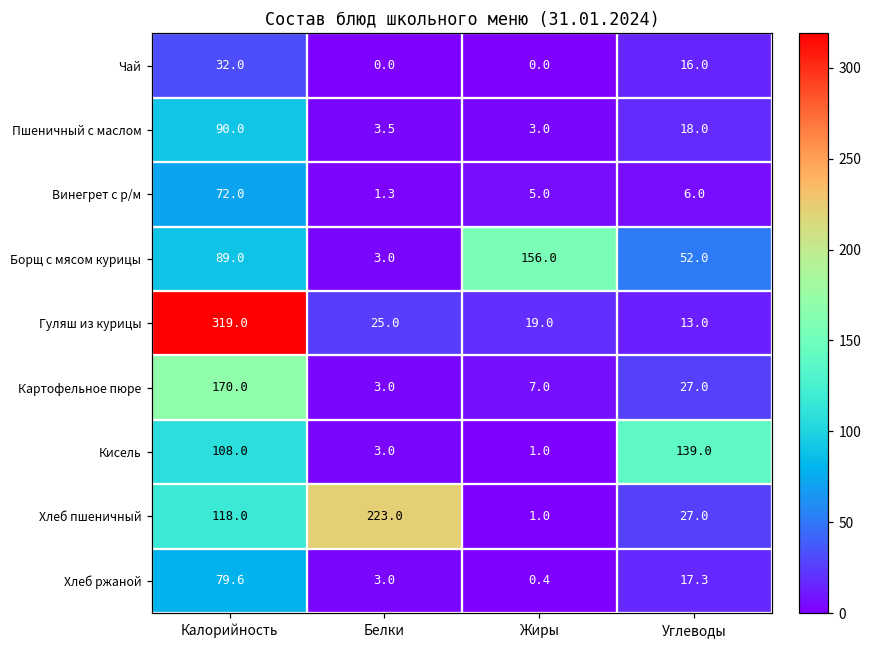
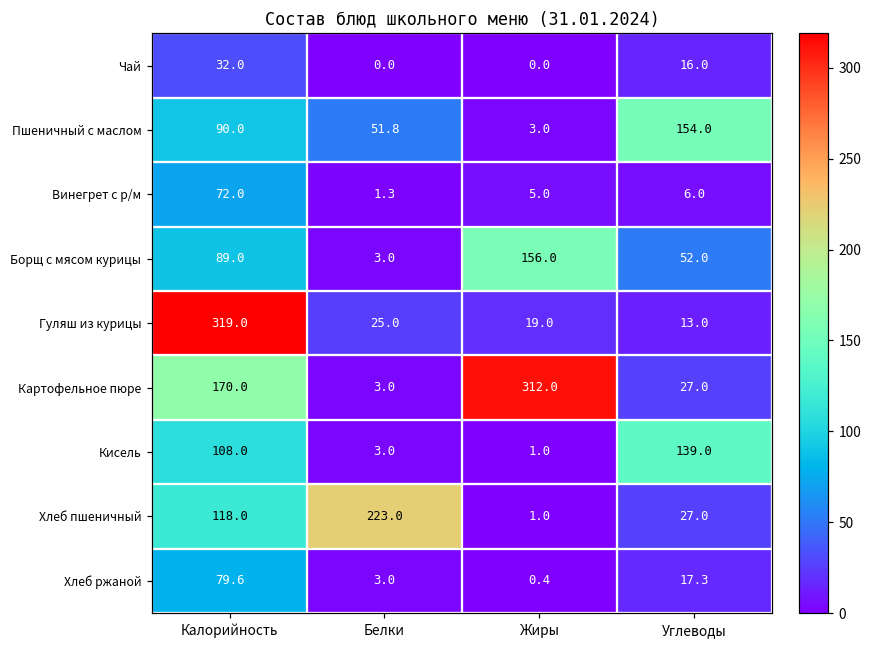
  {
    "Чай": {
      "Калорийность": 32.0,
      "Белки": 0.0,
      "Жиры": 0.0,
      "Углеводы": 16.0
    },
    "Пшеничный с маслом": {
      "Калорийность": 90.0,
-     "Белки": 3.5,
+     "Белки": 51.8,
      "Жиры": 3.0,
-     "Углеводы": 18.0
+     "Углеводы": 154.0
    },
    "Винегрет с р/м": {
      "Калорийность": 72.0,
      "Белки": 1.3,
      "Жиры": 5.0,
      "Углеводы": 6.0
    },
    "Борщ с мясом курицы": {
      "Калорийность": 89.0,
      "Белки": 3.0,
      "Жиры": 156.0,
      "Углеводы": 52.0
    },
    "Гуляш из курицы": {
      "Калорийность": 319.0,
      "Белки": 25.0,
      "Жиры": 19.0,
      "Углеводы": 13.0
    },
    "Картофельное пюре": {
      "Калорийность": 170.0,
      "Белки": 3.0,
-     "Жиры": 7.0,
+     "Жиры": 312.0,
      "Углеводы": 27.0
    },
    "Кисель": {
      "Калорийность": 108.0,
      "Белки": 3.0,
      "Жиры": 1.0,
      "Углеводы": 139.0
    },
    "Хлеб пшеничный": {
      "Калорийность": 118.0,
      "Белки": 223.0,
      "Жиры": 1.0,
      "Углеводы": 27.0
    },
    "Хлеб ржаной": {
      "Калорийность": 79.6,
      "Белки": 3.0,
      "Жиры": 0.4,
      "Углеводы": 17.3
    }
  }
